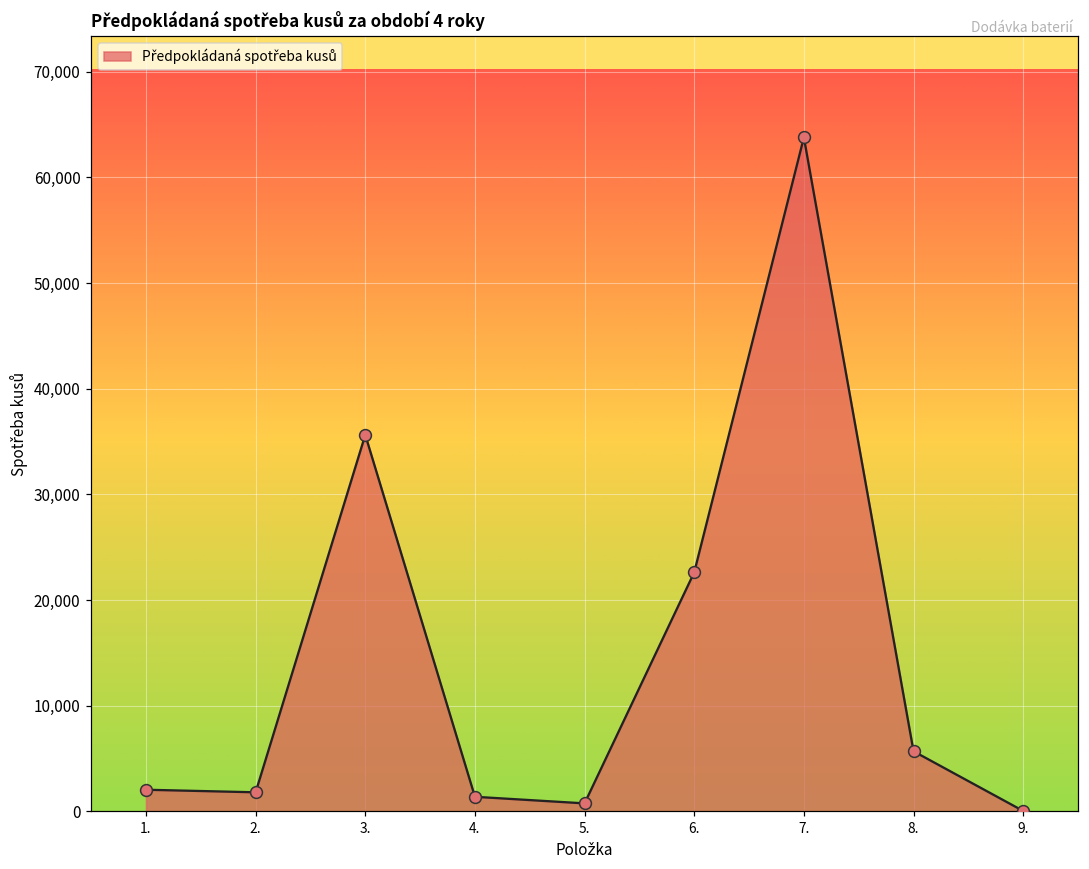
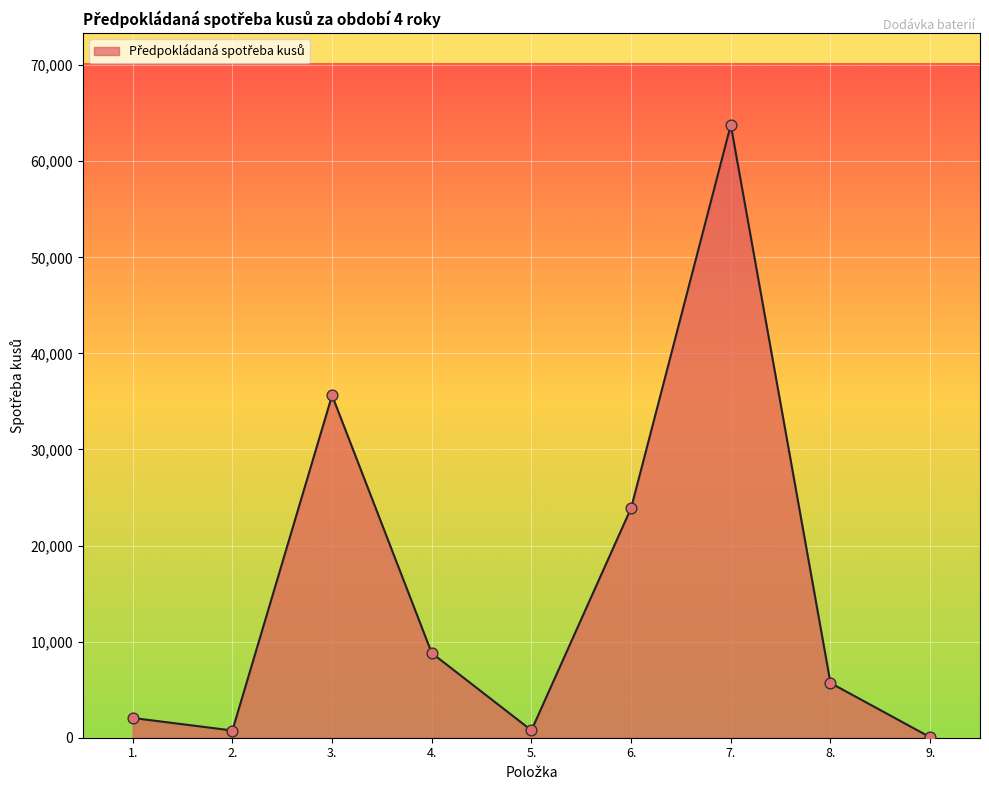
  {
    "1.": "2,000",
-   "2.": "2,000",
+   "2.": "1,000",
    "3.": "36,000",
-   "4.": "1,000",
+   "4.": "9,000",
    "5.": "1,000",
-   "6.": "23,000",
+   "6.": "24,000",
    "7.": "64,000",
    "8.": "6,000",
    "9.": "0"
  }
